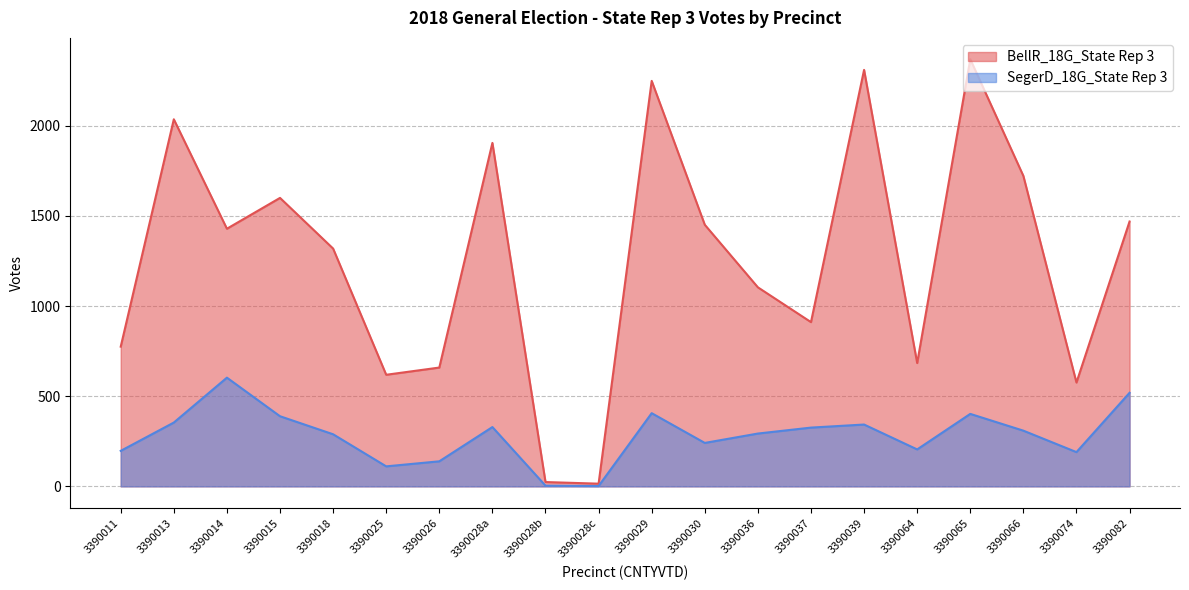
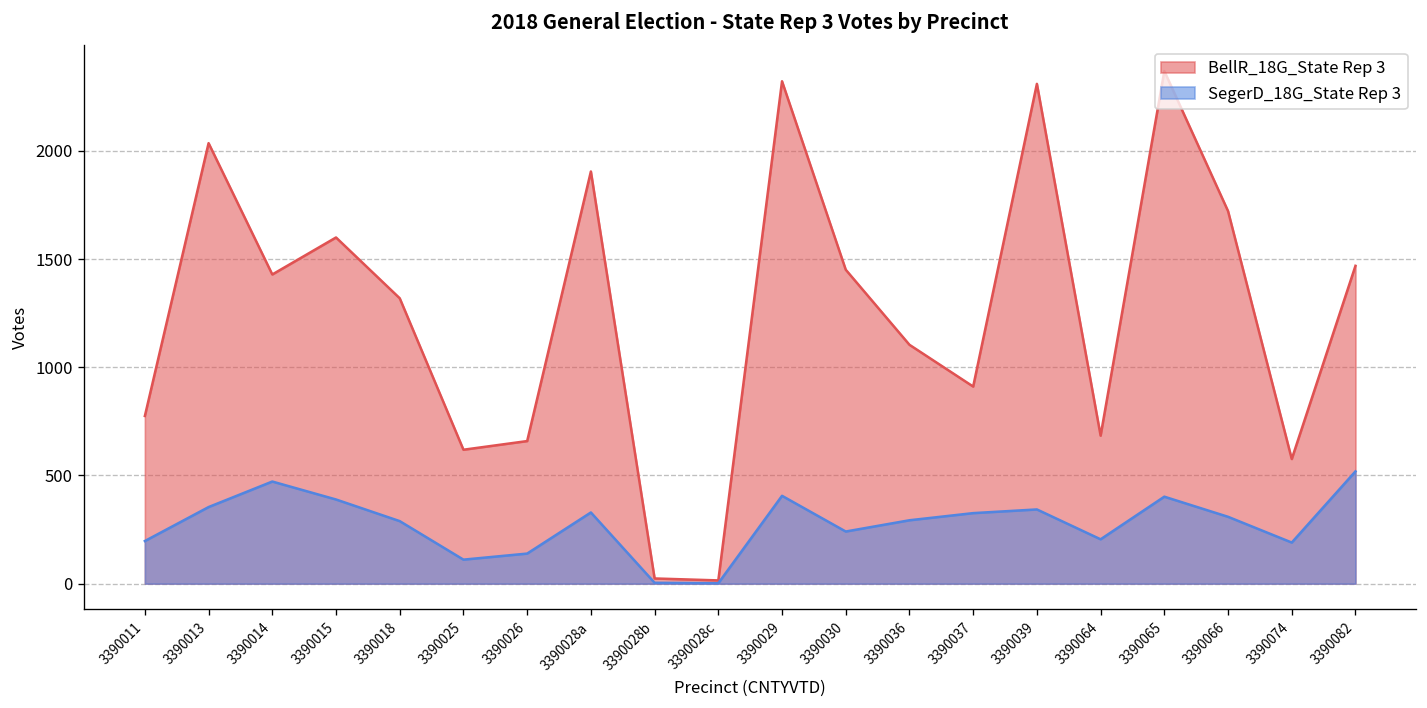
  {
    "BellR_18G_State Rep 3": {
      "3390011": 780,
      "3390013": 2040,
      "3390014": 1430,
      "3390015": 1600,
      "3390018": 1320,
      "3390025": 620,
      "3390026": 660,
      "3390028a": 1910,
      "3390028b": 20,
-     "3390029": 2250,
+     "3390029": 2320,
      "3390030": 1450,
      "3390036": 1100,
      "3390037": 910,
      "3390039": 2310,
      "3390064": 680,
      "3390066": 1720,
      "3390074": 580,
      "3390082": 1470
    },
    "SegerD_18G_State Rep 3": {
      "3390011": 200,
      "3390013": 350,
-     "3390014": 600,
+     "3390014": 470,
      "3390015": 390,
      "3390018": 290,
      "3390025": 110,
      "3390026": 140,
      "3390028a": 330,
      "3390028b": 0,
      "3390029": 410,
      "3390030": 240,
      "3390036": 290,
      "3390037": 330,
      "3390039": 340,
      "3390064": 210,
      "3390065": 400,
      "3390066": 310,
      "3390074": 190,
      "3390082": 520
    }
  }
